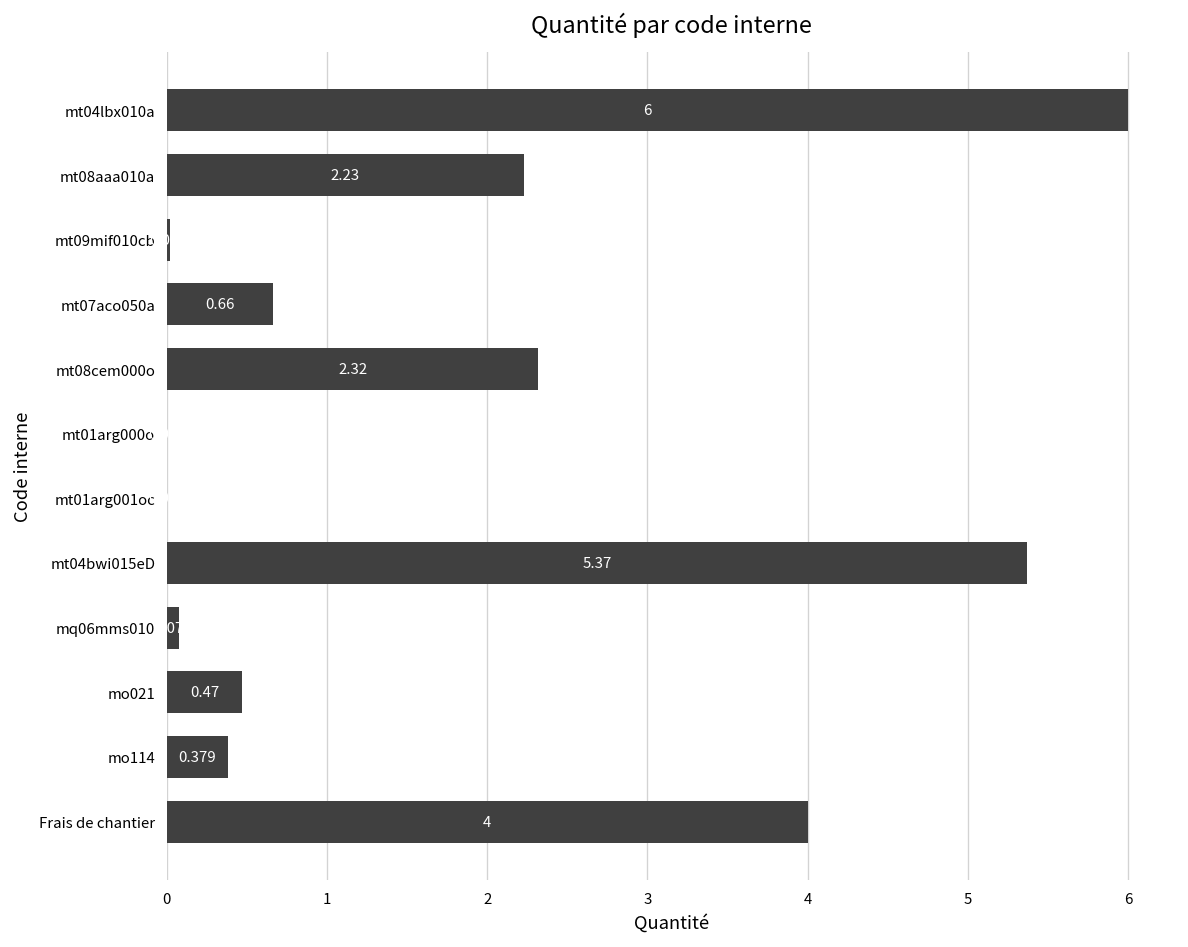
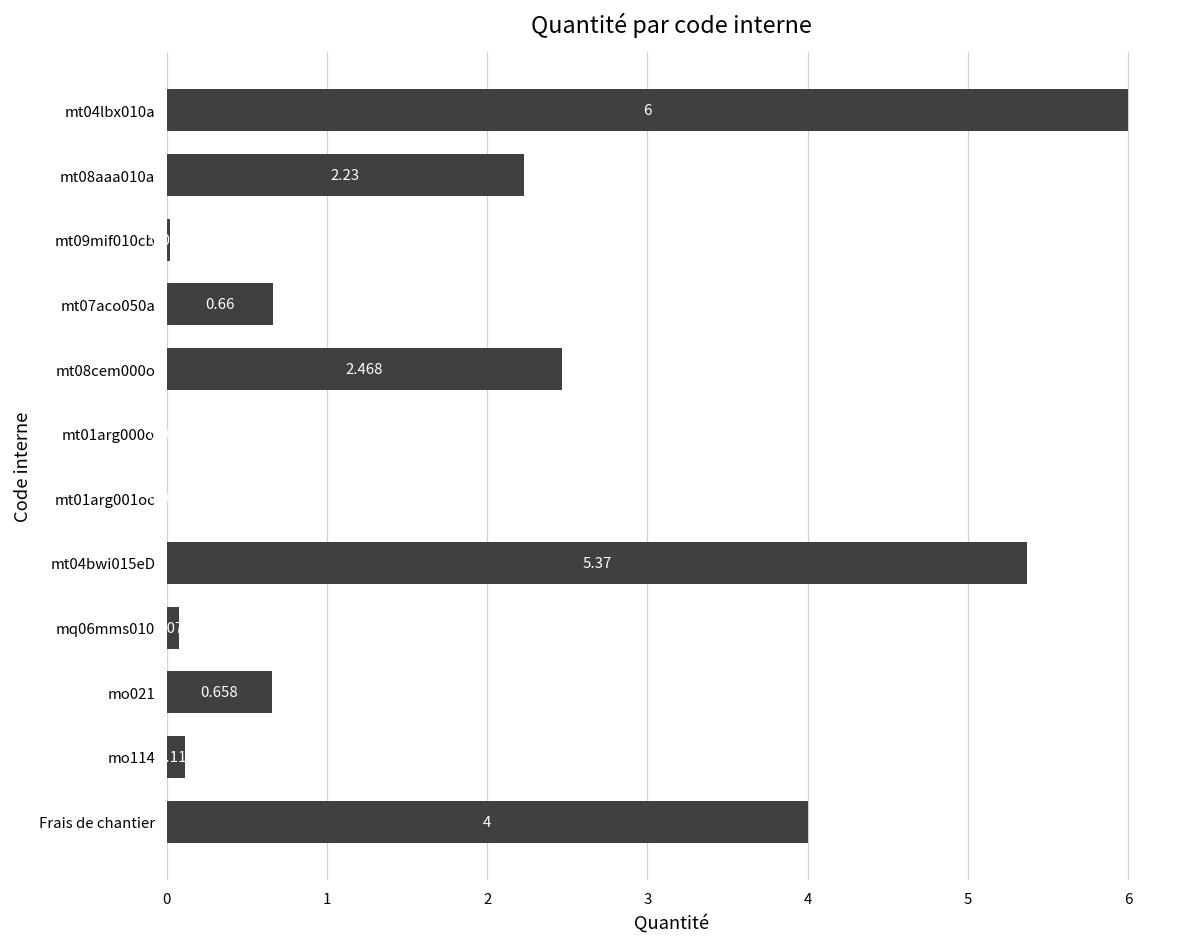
  {
    "mt04lbx010a": 6,
    "mt08aaa010a": 2.23,
    "mt07aco050a": 0.66,
-   "mt08cem000o": 2.32,
+   "mt08cem000o": 2.468,
    "mt04bwi015eD": 5.37,
-   "mo021": 0.47,
-   "mo114": 0.38,
+   "mo021": 0.658,
+   "mo114": 0.11,
    "Frais de chantier": 4
  }
